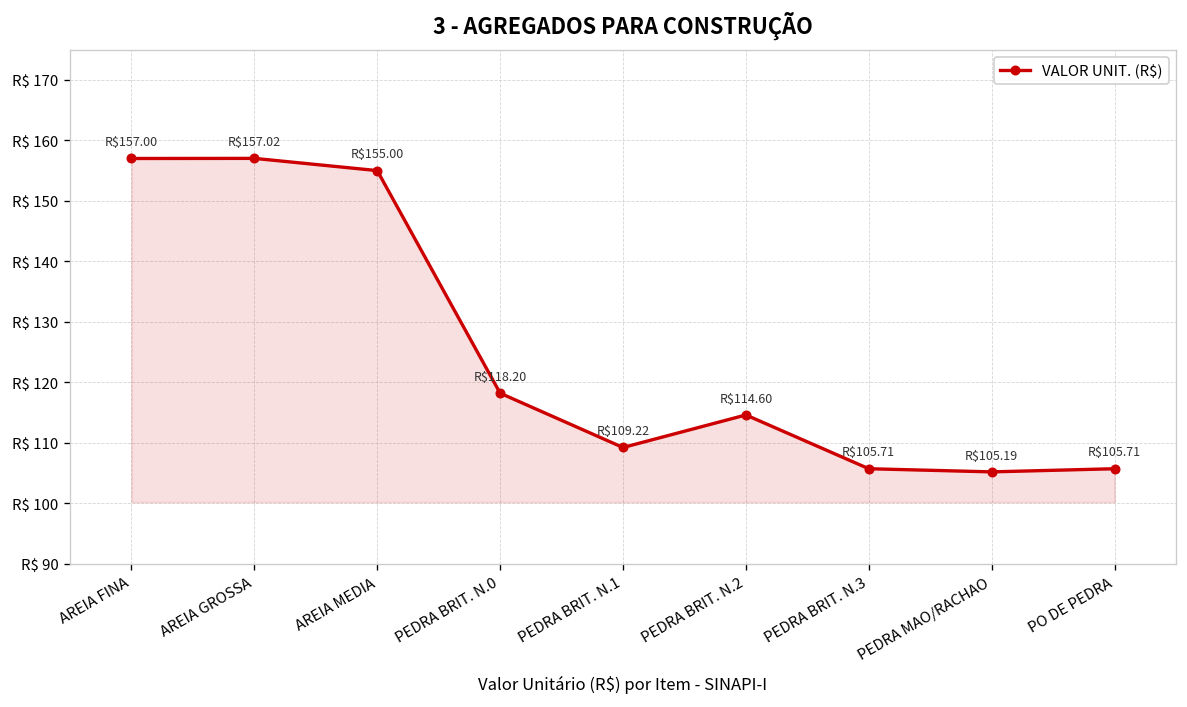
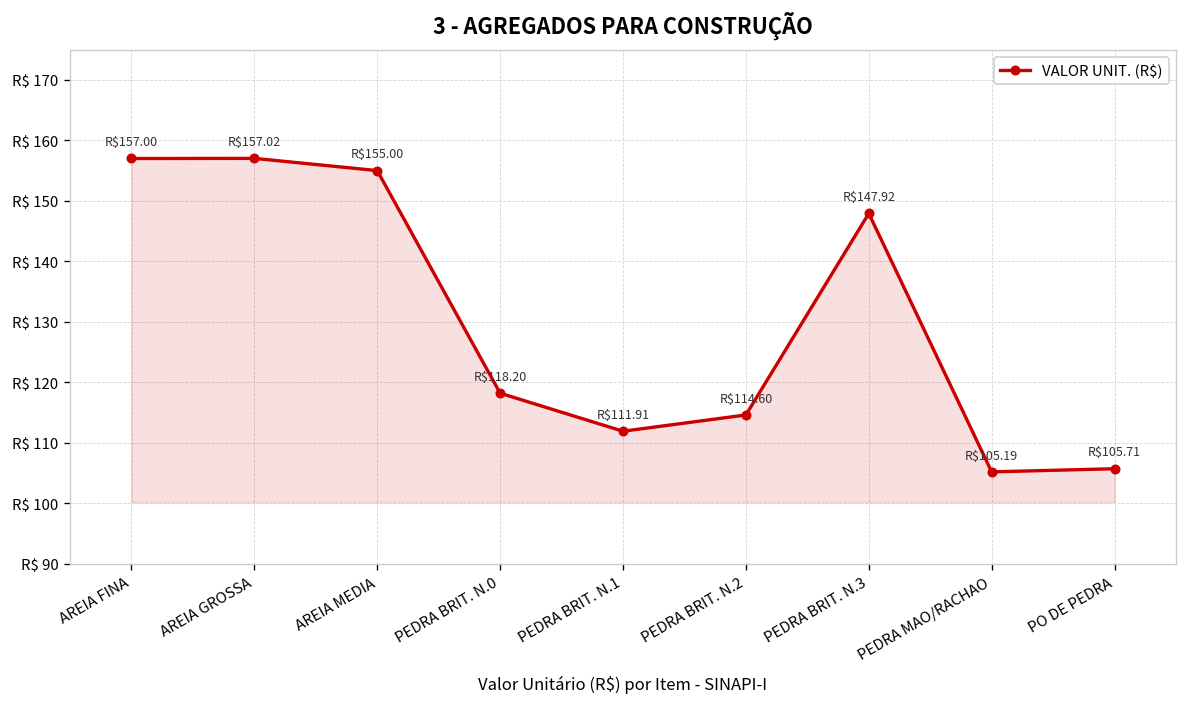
  {
    "AREIA FINA": "$157.00",
    "AREIA GROSSA": "$157.02",
    "AREIA MEDIA": "$155.00",
    "PEDRA BRIT. N.0": "$118.20",
-   "PEDRA BRIT. N.1": "$109.22",
+   "PEDRA BRIT. N.1": "$111.91",
    "PEDRA BRIT. N.2": "$114.60",
-   "PEDRA BRIT. N.3": "$105.71",
+   "PEDRA BRIT. N.3": "$147.92",
    "PEDRA MAO/RACHAO": "$105.19",
    "PO DE PEDRA": "$105.71"
  }
